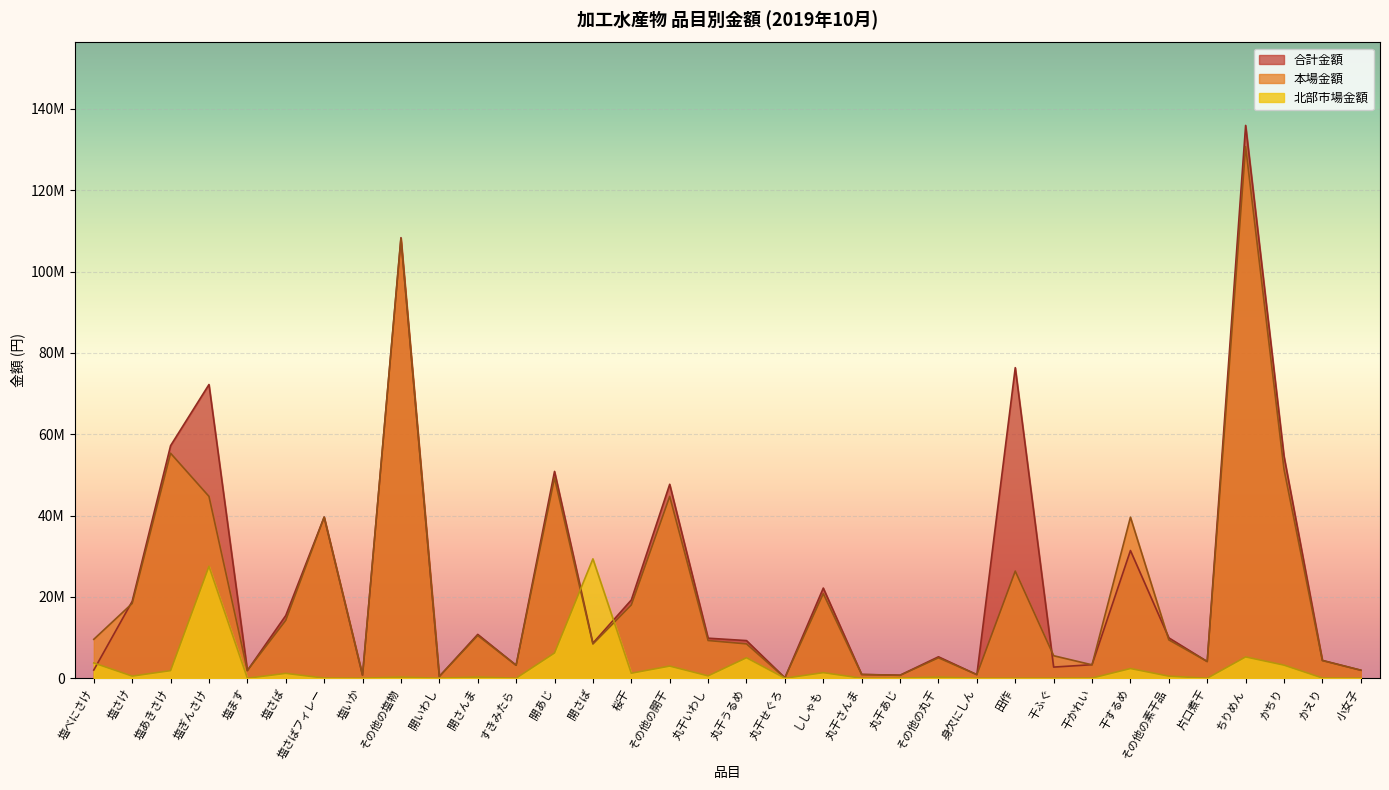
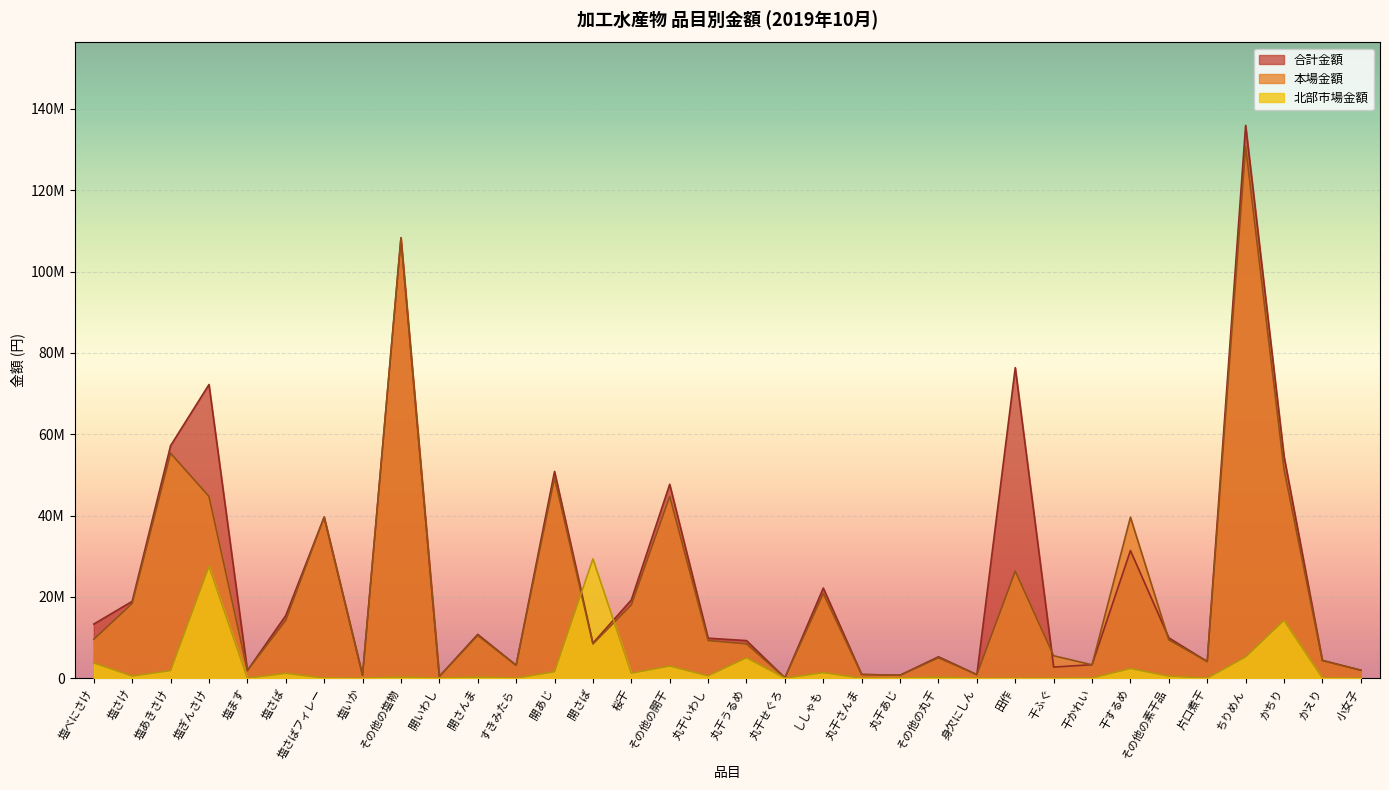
  {
    "合計金額": {
-     "塩べにさけ": 2000000,
+     "塩べにさけ": 13000000,
      "塩あきさけ": 57000000,
      "塩ぎんさけ": 72000000,
      "塩さば": 15000000,
      "開あじ": 51000000,
      "桜干": 19000000,
      "その他の開干": 48000000,
      "丸干うるめ": 9000000,
      "ししゃも": 22000000,
      "田作": 76000000,
      "干ふぐ": 3000000,
      "干するめ": 31000000,
      "ちりめん": 136000000,
      "かちり": 55000000
    },
    "本場金額": {
      "塩べにさけ": 10000000,
      "塩あきさけ": 55000000,
      "塩ぎんさけ": 45000000,
      "塩さば": 14000000,
      "開あじ": 49000000,
      "桜干": 18000000,
      "その他の開干": 45000000,
      "丸干うるめ": 8000000,
      "ししゃも": 21000000,
      "田作": 26000000,
      "干ふぐ": 6000000,
      "干するめ": 40000000,
      "ちりめん": 131000000,
      "かちり": 51000000
    },
    "北部市場金額": {
      "塩べにさけ": 4000000,
      "塩さけ": 1000000,
      "塩あきさけ": 2000000,
      "塩ぎんさけ": 28000000,
      "塩ます": 0,
      "塩さば": 1000000,
      "塩さばフィレー": 0,
      "塩いか": 0,
      "その他の塩物": 0,
      "開さんま": 0,
      "すきみたら": 0,
-     "開あじ": 6000000,
+     "開あじ": 2000000,
      "開さば": 29000000,
      "桜干": 1000000,
      "その他の開干": 3000000,
      "丸干いわし": 1000000,
      "丸干うるめ": 5000000,
      "ししゃも": 1000000,
      "丸干さんま": 0,
      "丸干あじ": 0,
      "その他の丸干": 0,
      "身欠にしん": 0,
      "田作": 0,
      "干ふぐ": 0,
      "干かれい": 0,
      "干するめ": 2000000,
      "その他の素干品": 1000000,
      "片口煮干": 0,
      "ちりめん": 5000000,
-     "かちり": 3000000,
+     "かちり": 14000000,
      "かえり": 0,
      "小女子": 0
    }
  }
